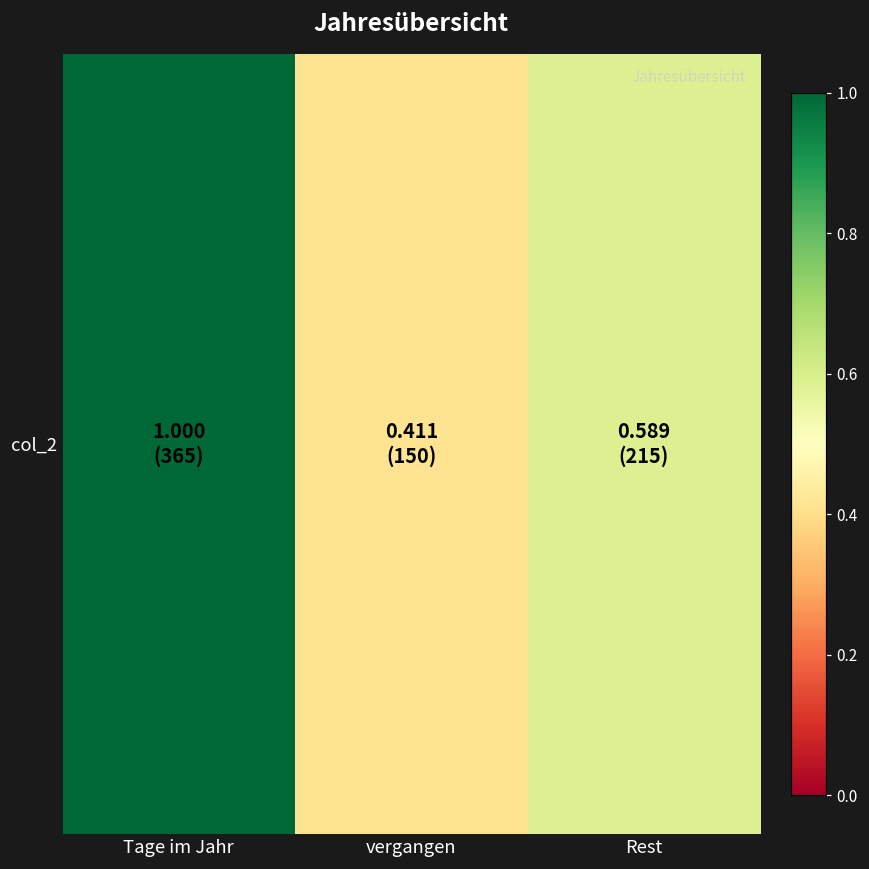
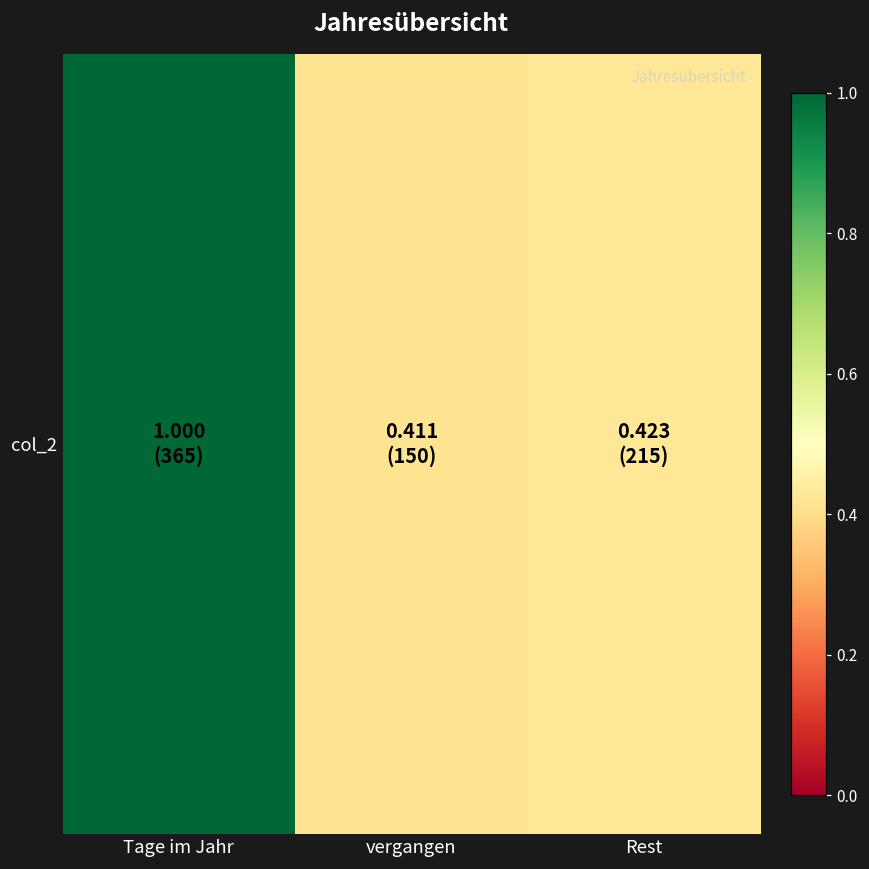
  {
    "col_2": {
-     "Rest": 0.589
+     "Rest": 0.423
    }
  }
